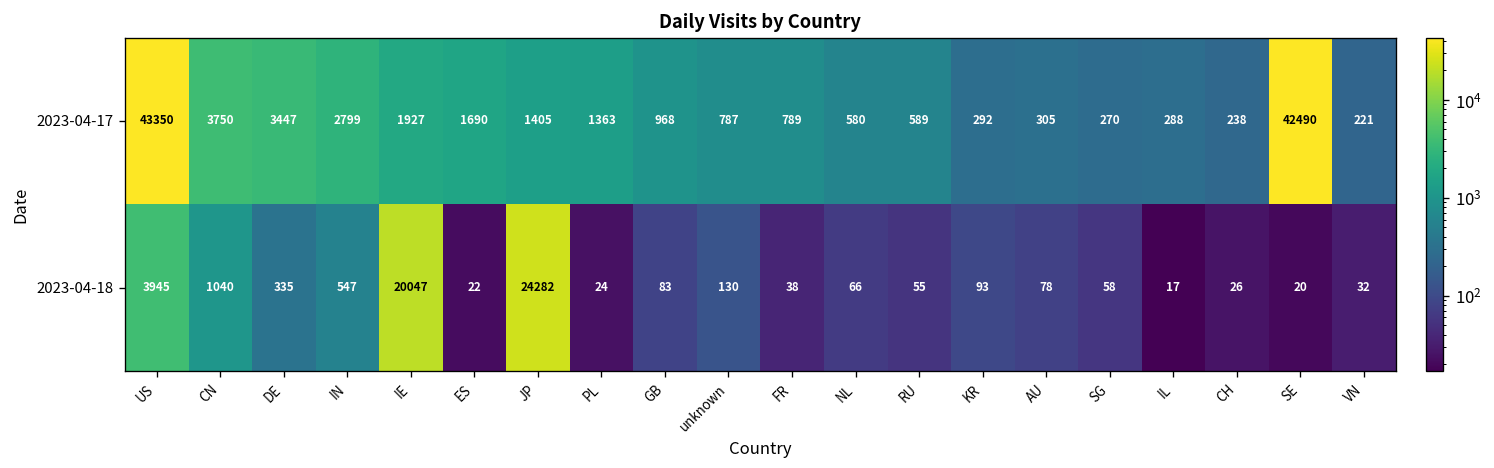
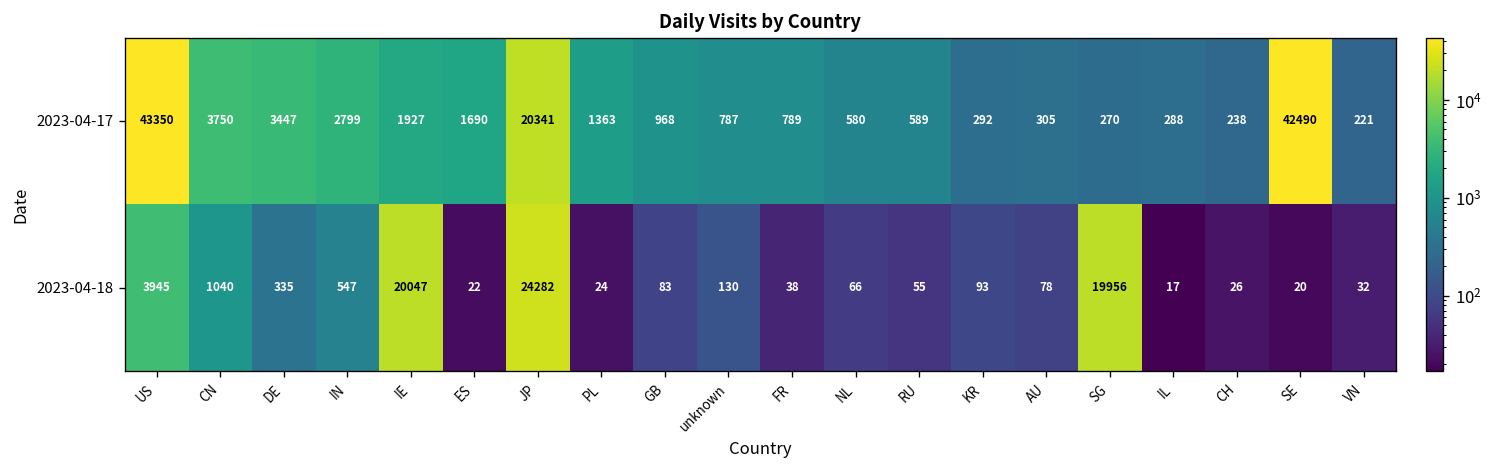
  {
    "2023-04-17": {
      "US": 43350,
      "CN": 3750,
      "DE": 3447,
      "IN": 2799,
      "IE": 1927,
      "ES": 1690,
-     "JP": 1405,
+     "JP": 20341,
      "PL": 1363,
      "GB": 968,
      "unknown": 787,
      "FR": 789,
      "NL": 580,
      "RU": 589,
      "KR": 292,
      "AU": 305,
      "SG": 270,
      "IL": 288,
      "CH": 238,
      "SE": 42490,
      "VN": 221
    },
    "2023-04-18": {
      "US": 3945,
      "CN": 1040,
      "DE": 335,
      "IN": 547,
      "IE": 20047,
      "ES": 22,
      "JP": 24282,
      "PL": 24,
      "GB": 83,
      "unknown": 130,
      "FR": 38,
      "NL": 66,
      "RU": 55,
      "KR": 93,
      "AU": 78,
-     "SG": 58,
+     "SG": 19956,
      "IL": 17,
      "CH": 26,
      "SE": 20,
      "VN": 32
    }
  }
